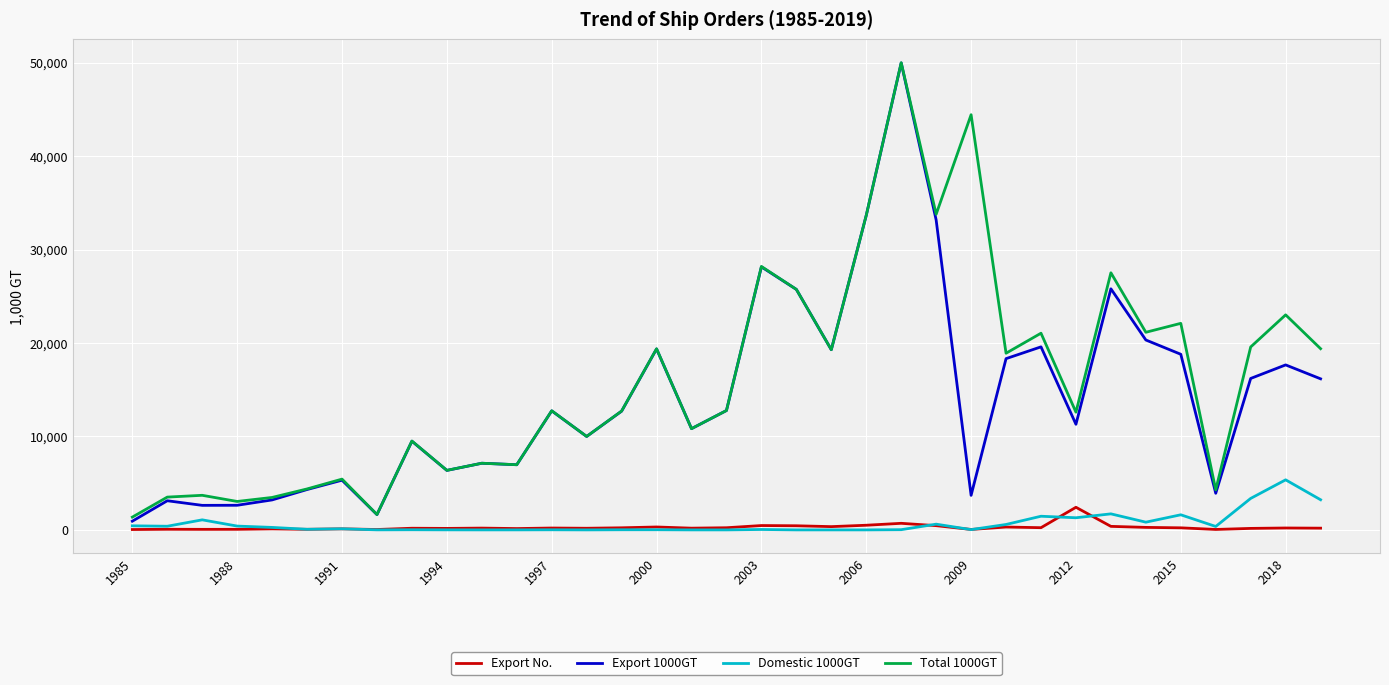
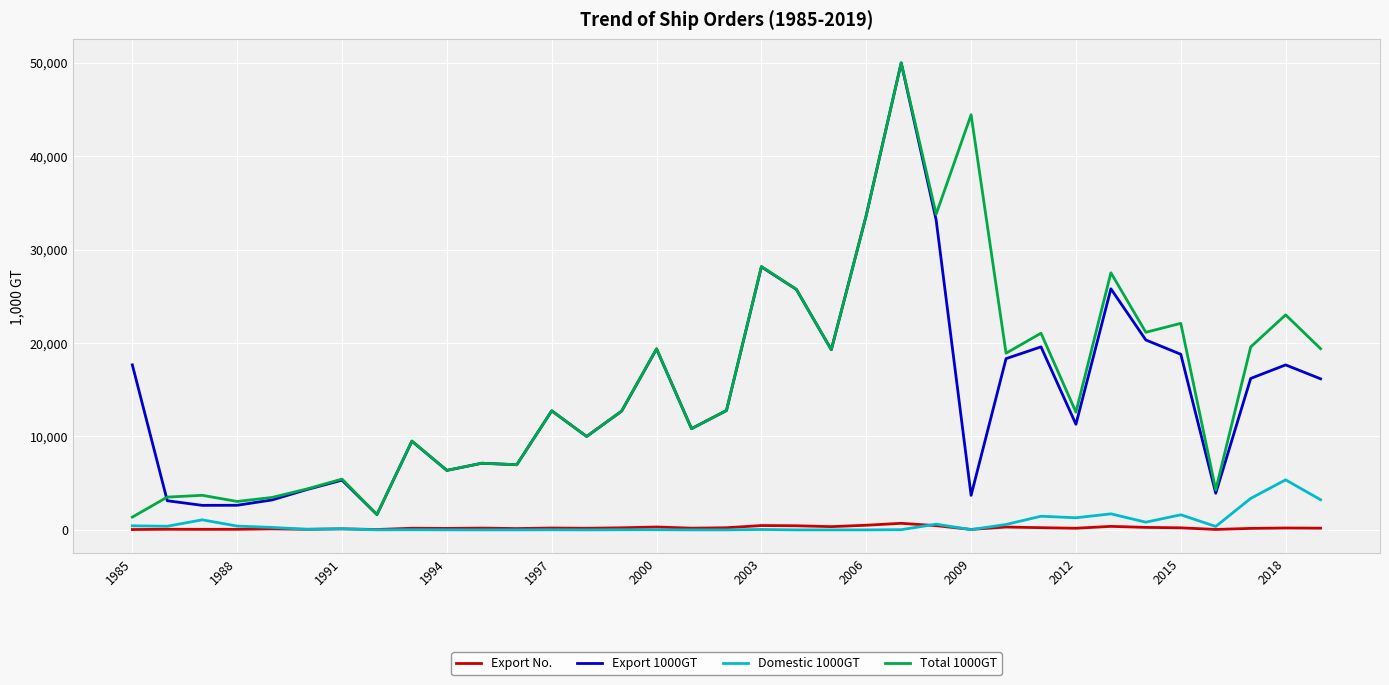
  {
    "Export No.": {
      "1985": "0",
      "1988": "0",
      "2000": "0",
      "2003": "0",
      "2006": "0",
-     "2012": "2,000",
+     "2012": "0",
      "2015": "0",
      "2018": "0"
    },
    "Export 1000GT": {
-     "1985": "1,000",
+     "1985": "18,000",
      "1988": "3,000",
      "2009": "4,000",
      "2012": "11,000",
      "2015": "19,000",
      "2018": "18,000"
    },
    "Domestic 1000GT": {
      "1985": "0",
      "1988": "0",
      "2000": "0",
      "2003": "0",
      "2006": "0",
      "2012": "1,000",
      "2015": "2,000",
      "2018": "5,000"
    },
    "Total 1000GT": {
      "1985": "1,000",
      "1988": "3,000",
      "2009": "44,000",
      "2012": "13,000",
      "2015": "22,000",
      "2018": "23,000"
    }
  }
